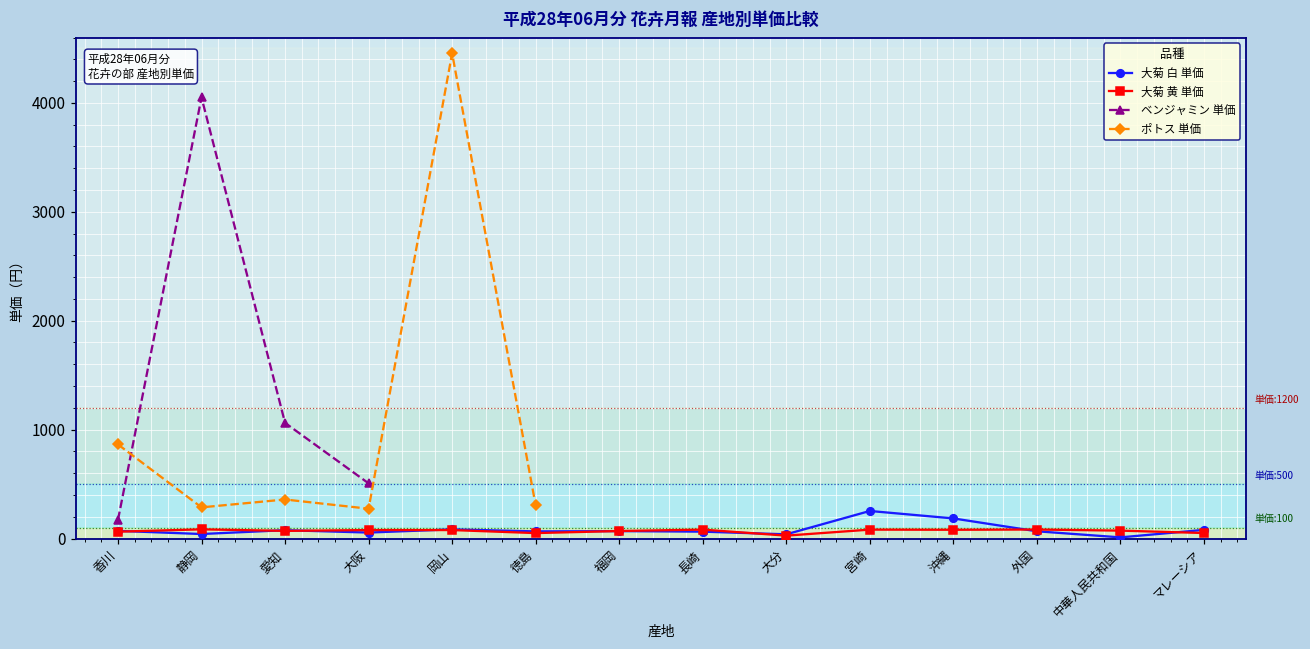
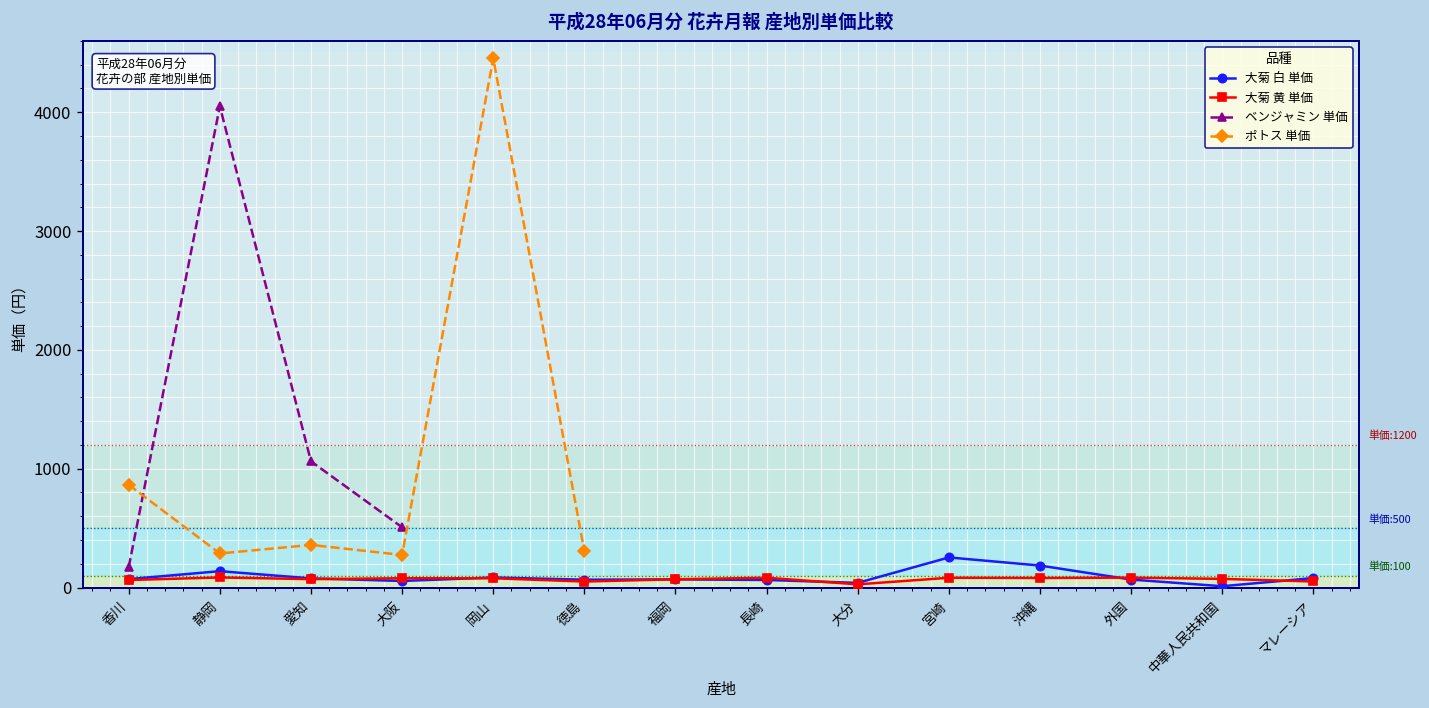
  {
    "大菊 白 単価": {
-     "静岡": 0,
+     "静岡": 100,
      "宮崎": 300,
      "沖縄": 200,
      "中華人民共和国": 0,
      "マレーシア": 100
    },
    "大菊 黄 単価": {
      "静岡": 100,
      "宮崎": 100,
      "沖縄": 100,
      "中華人民共和国": 100,
      "マレーシア": 100
    },
    "ベンジャミン 単価": {
      "香川": 200,
      "静岡": 4100,
      "愛知": 1100,
      "大阪": 500
    },
    "ポトス 単価": {
      "香川": 900,
      "静岡": 300,
      "愛知": 400,
      "大阪": 300,
      "岡山": 4500,
      "徳島": 300
    }
  }
